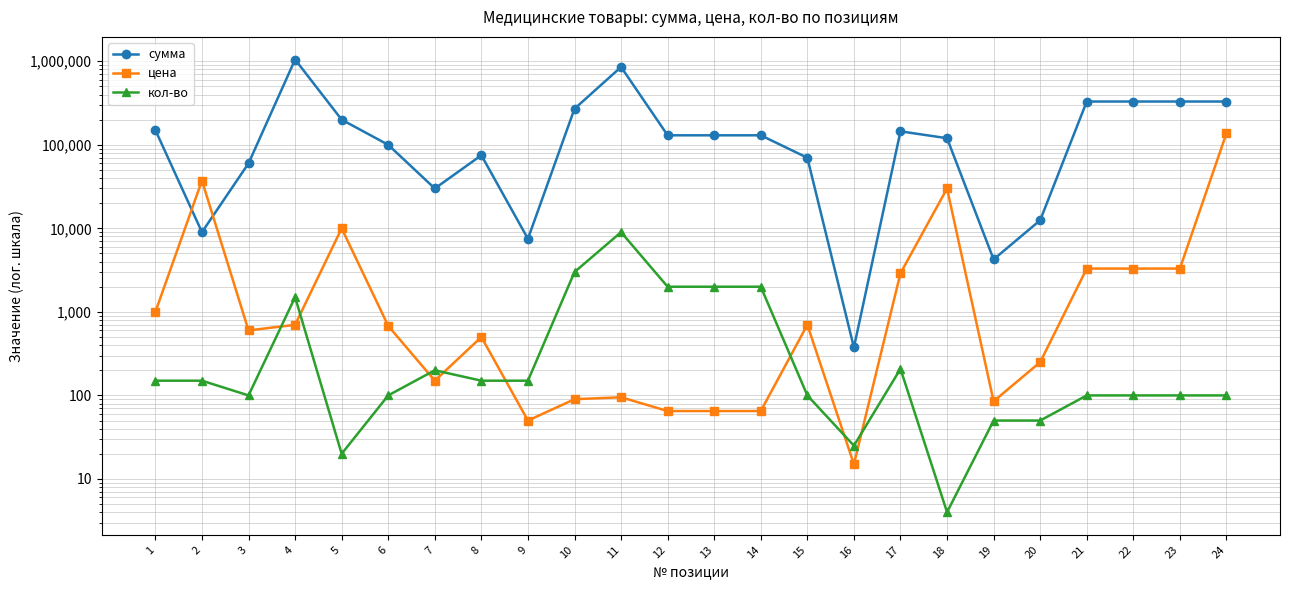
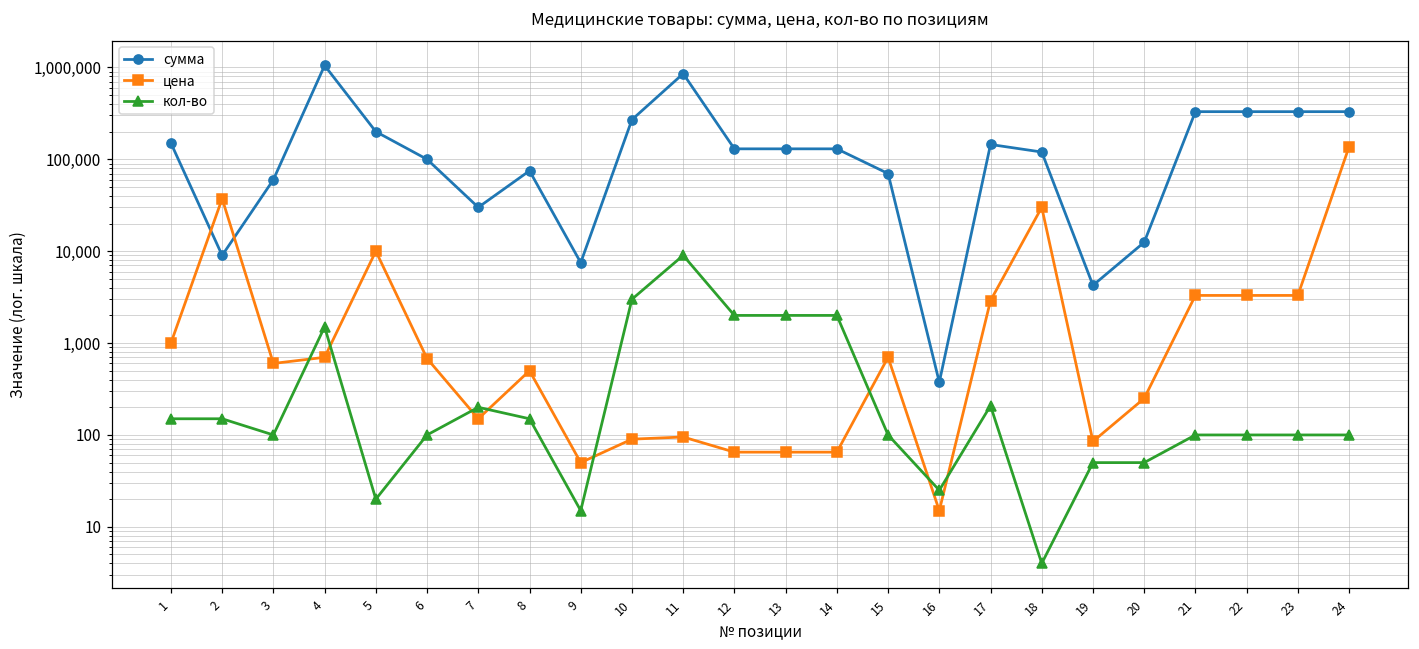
  {
    "сумма": {
      "1": "150,000",
      "2": "9,000",
      "3": "60,000",
      "4": "1,100,000",
      "5": "200,000",
      "6": "100,000",
      "7": "30,000",
      "8": "80,000",
      "9": "8,000",
      "10": "270,000",
      "11": "900,000",
      "12": "130,000",
      "13": "130,000",
      "14": "130,000",
      "15": "70,000",
      "16": "400",
      "17": "150,000",
      "18": "120,000",
      "19": "4,000",
      "20": "13,000",
      "21": "330,000",
      "22": "330,000",
      "23": "330,000",
      "24": "330,000"
    },
    "цена": {
      "1": "1,000",
      "2": "40,000",
      "3": "600",
      "4": "700",
      "5": "10,000",
      "6": "700",
      "7": "150",
      "8": "500",
      "9": "50",
      "10": "90",
      "11": "100",
      "12": "70",
      "13": "70",
      "14": "70",
      "15": "700",
      "16": "15",
      "17": "2,900",
      "18": "30,000",
      "19": "90",
      "20": "250",
      "21": "3,300",
      "22": "3,300",
      "23": "3,300",
      "24": "140,000"
    },
    "кол-во": {
      "1": "150",
      "2": "150",
      "3": "100",
      "4": "1,500",
      "5": "20",
      "6": "100",
      "7": "200",
      "8": "150",
-     "9": "150",
+     "9": "15",
      "10": "3,000",
      "11": "9,000",
      "12": "2,000",
      "13": "2,000",
      "14": "2,000",
      "15": "100",
      "16": "25",
      "17": "210",
      "18": "4",
      "19": "50",
      "20": "50",
      "21": "100",
      "22": "100",
      "23": "100",
      "24": "100"
    }
  }
